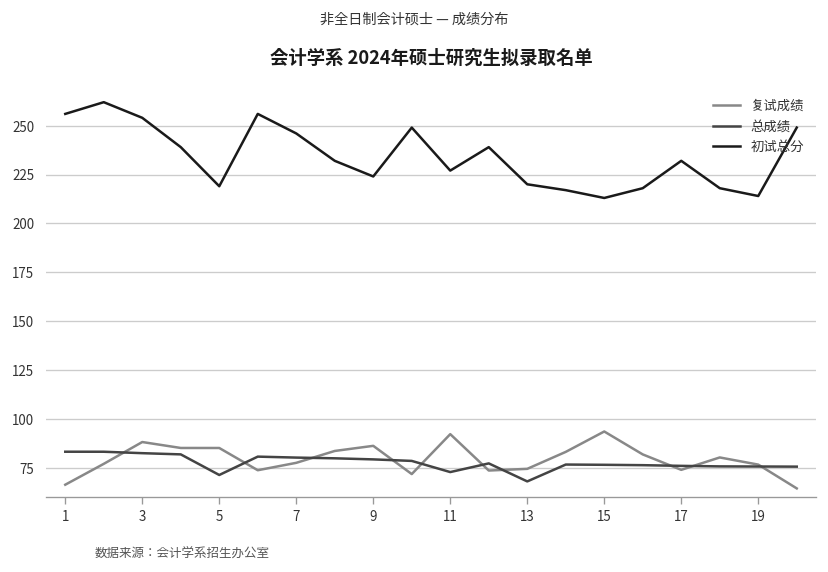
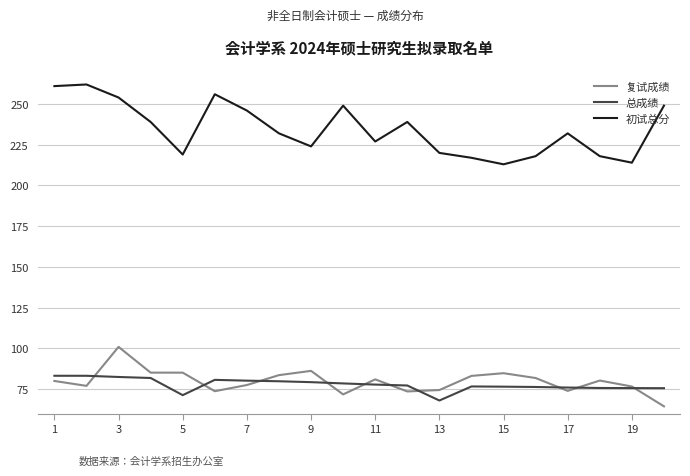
  {
    "复试成绩": {
-     "1": 66,
-     "3": 88,
+     "1": 80,
+     "3": 101,
      "5": 85,
      "7": 78,
      "9": 86,
-     "11": 92,
+     "11": 81,
      "13": 74,
-     "15": 94,
+     "15": 85,
      "17": 74
    },
    "总成绩": {
      "1": 83,
      "3": 82,
      "5": 71,
      "7": 80,
      "9": 79,
-     "11": 73,
+     "11": 78,
      "13": 68,
      "15": 77,
      "17": 76
    },
    "初试总分": {
-     "1": 256,
+     "1": 261,
      "3": 254,
      "5": 219,
      "7": 246,
      "9": 224,
      "11": 227,
      "13": 220,
      "15": 213,
      "17": 232,
      "19": 214
    }
  }
